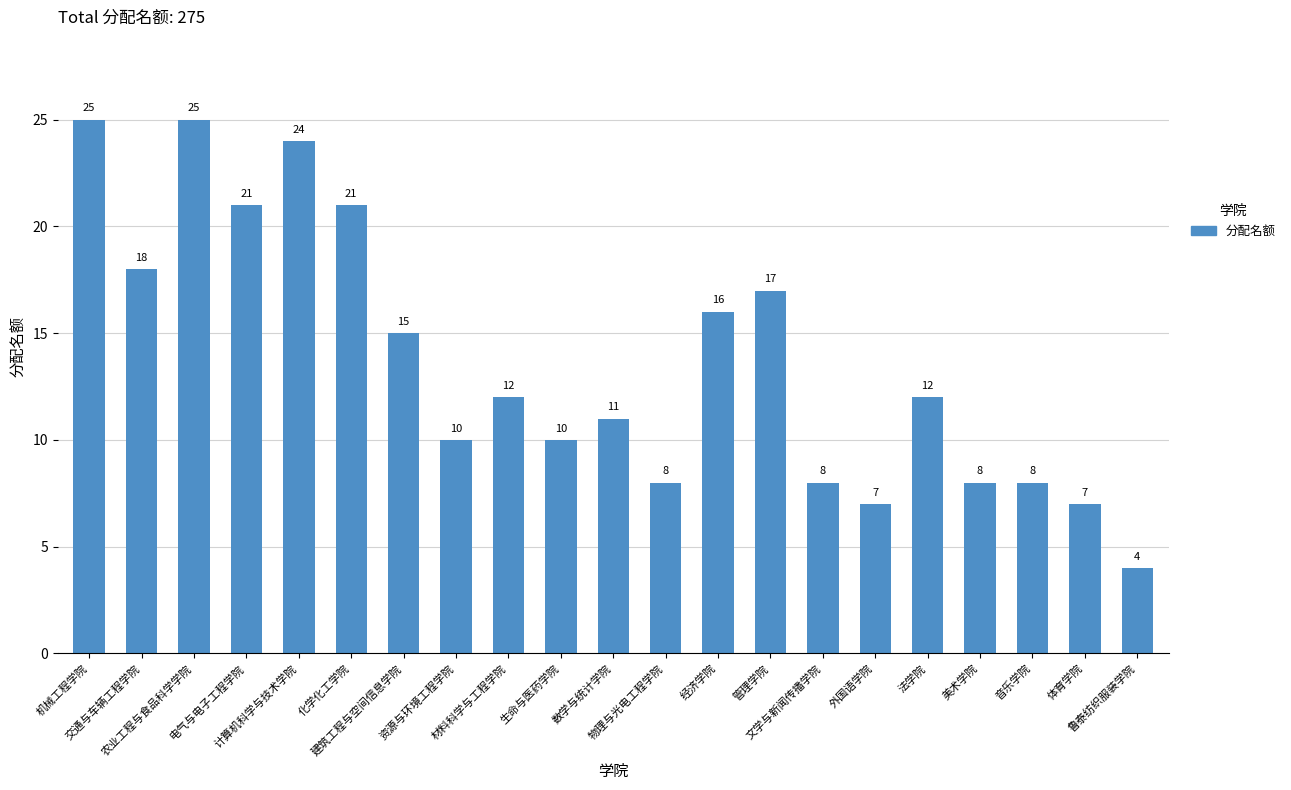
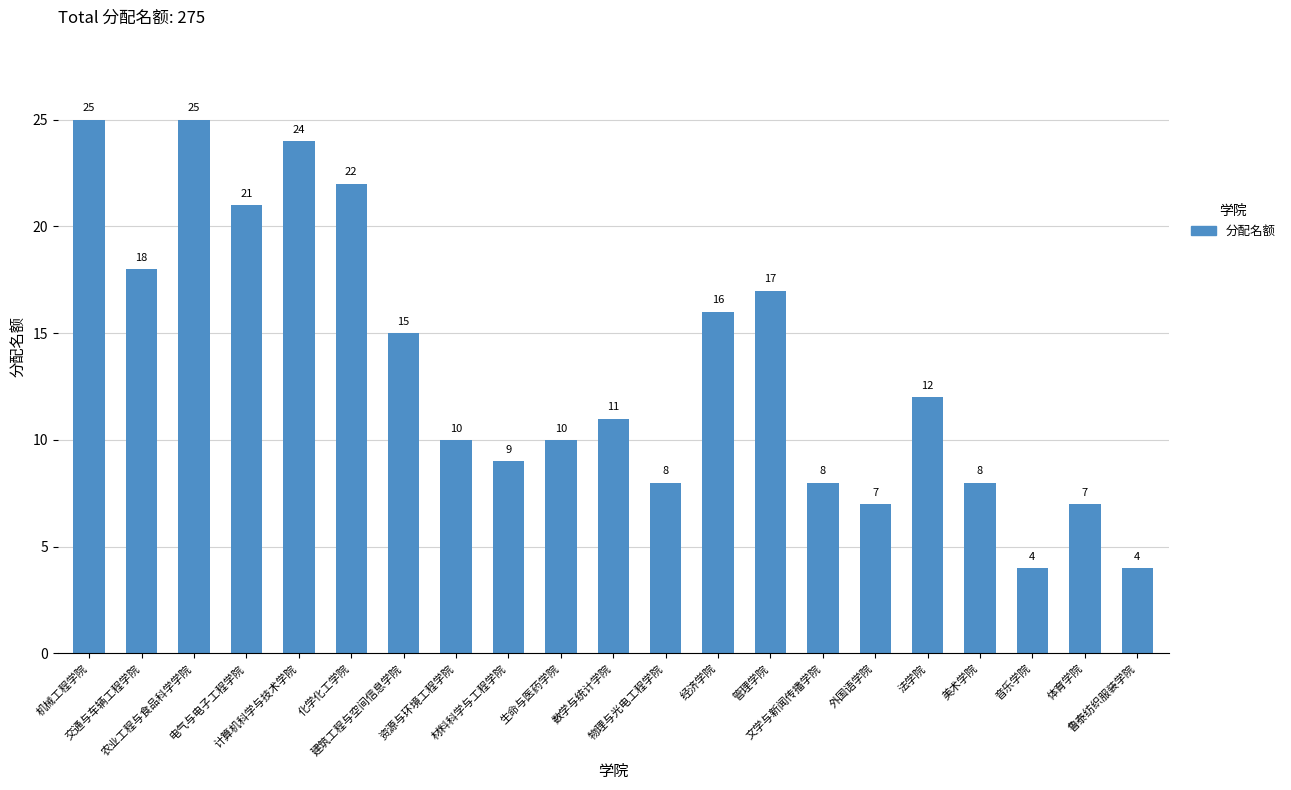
  {
    "机械工程学院": 25,
    "交通与车辆工程学院": 18,
    "农业工程与食品科学学院": 25,
    "电气与电子工程学院": 21,
    "计算机科学与技术学院": 24,
-   "化学化工学院": 21,
+   "化学化工学院": 22,
    "建筑工程与空间信息学院": 15,
    "资源与环境工程学院": 10,
-   "材料科学与工程学院": 12,
+   "材料科学与工程学院": 9,
    "生命与医药学院": 10,
    "数学与统计学院": 11,
    "物理与光电工程学院": 8,
    "经济学院": 16,
    "管理学院": 17,
    "文学与新闻传播学院": 8,
    "外国语学院": 7,
    "法学院": 12,
    "美术学院": 8,
-   "音乐学院": 8,
+   "音乐学院": 4,
    "体育学院": 7,
    "鲁泰纺织服装学院": 4
  }
